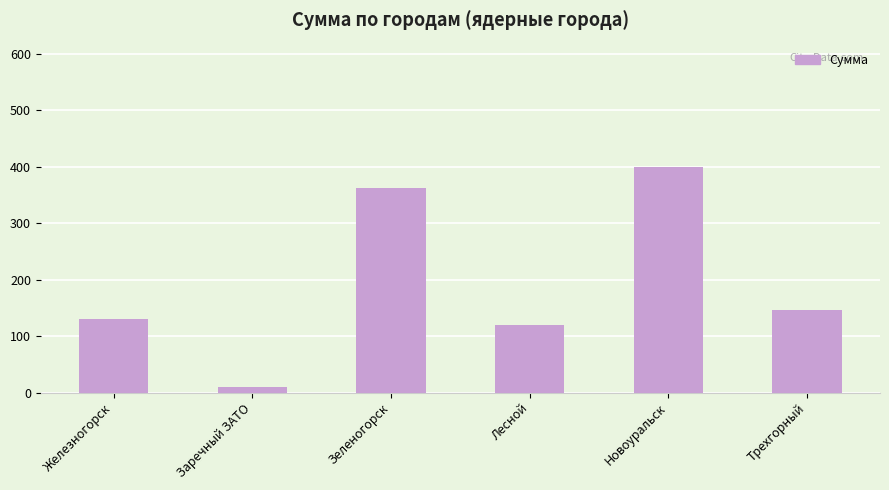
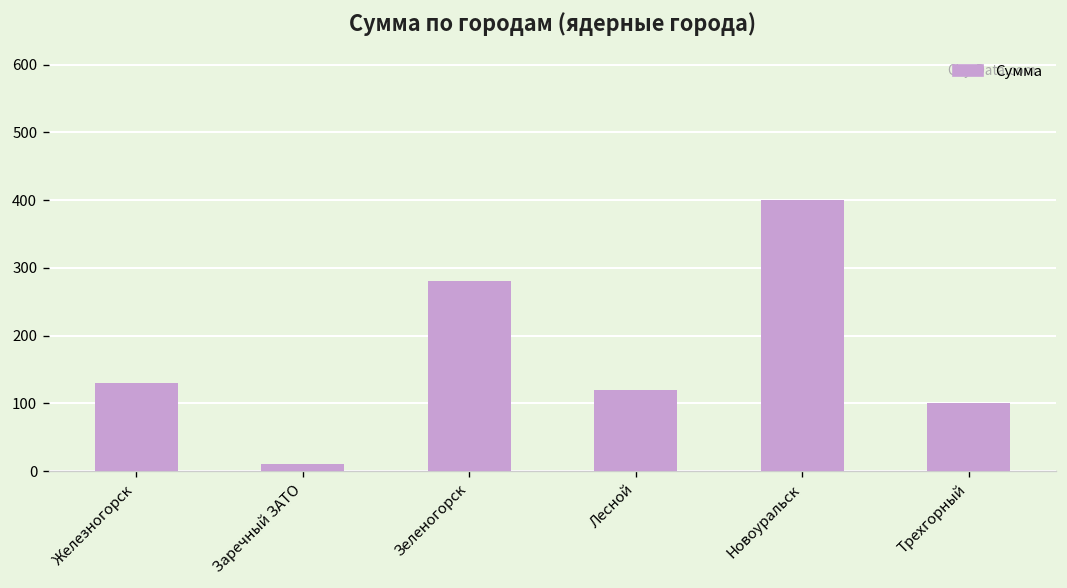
  {
    "Железногорск": 130,
    "Заречный ЗАТО": 10,
-   "Зеленогорск": 360,
+   "Зеленогорск": 280,
    "Лесной": 120,
    "Новоуральск": 400,
-   "Трехгорный": 150
+   "Трехгорный": 100
  }
